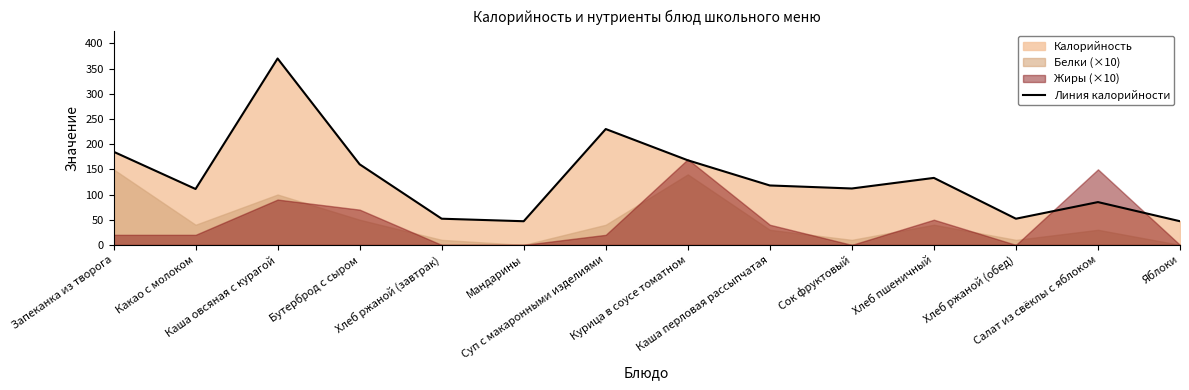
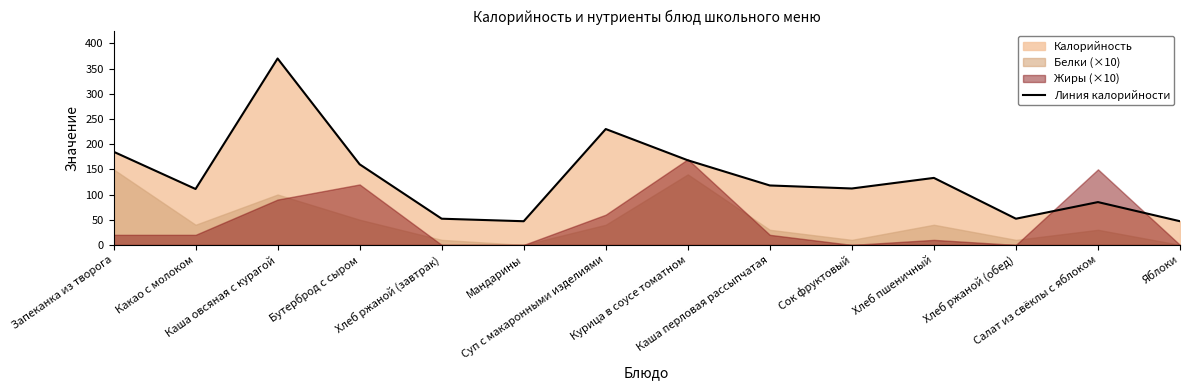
  {
    "Жиры (×10)": {
      "Запеканка из творога": 20,
      "Какао с молоком": 20,
      "Каша овсяная с курагой": 90,
-     "Бутерброд с сыром": 70,
+     "Бутерброд с сыром": 120,
      "Хлеб ржаной (завтрак)": 0,
-     "Суп с макаронными изделиями": 20,
-     "Каша перловая рассыпчатая": 40,
+     "Суп с макаронными изделиями": 60,
+     "Каша перловая рассыпчатая": 20,
      "Сок фруктовый": 0,
-     "Хлеб пшеничный": 50,
+     "Хлеб пшеничный": 10,
      "Хлеб ржаной (обед)": 0,
      "Салат из свёклы с яблоком": 150
    }
  }
